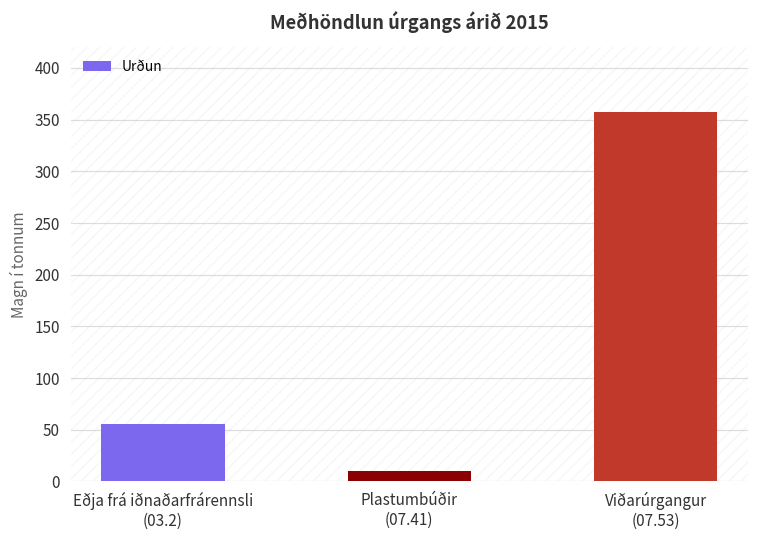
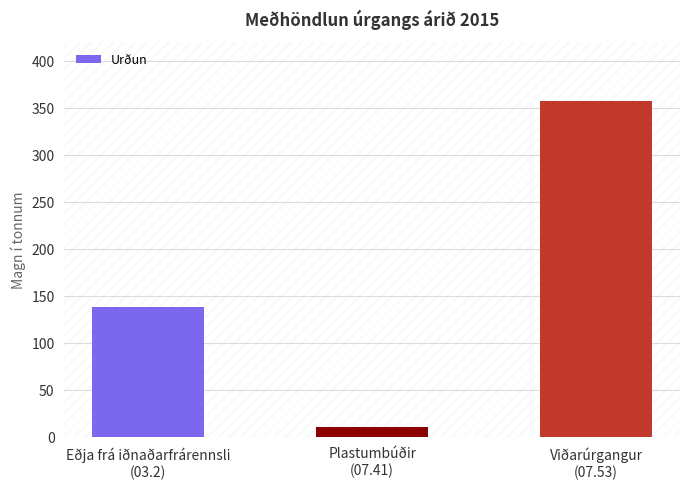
  {
-   "Eðja frá iðnaðarfrárennsli (03.2)": 60,
+   "Eðja frá iðnaðarfrárennsli (03.2)": 140,
    "Plastumbúðir (07.41)": 10,
    "Viðarúrgangur (07.53)": 360
  }
